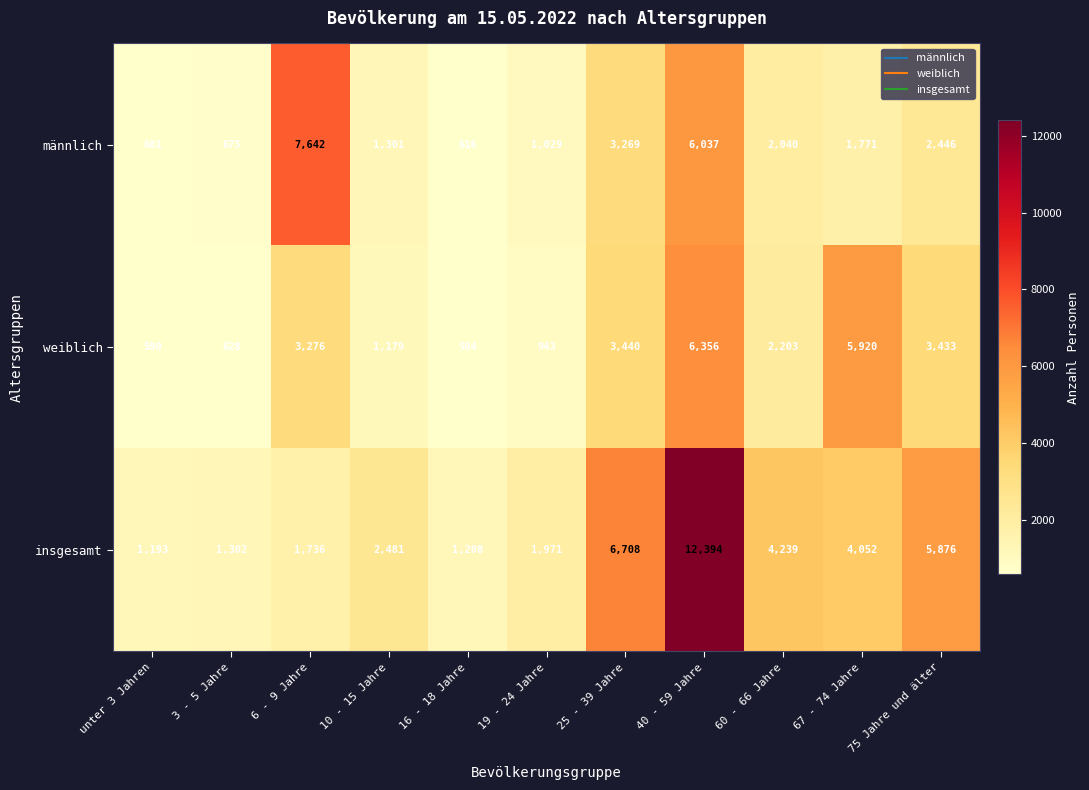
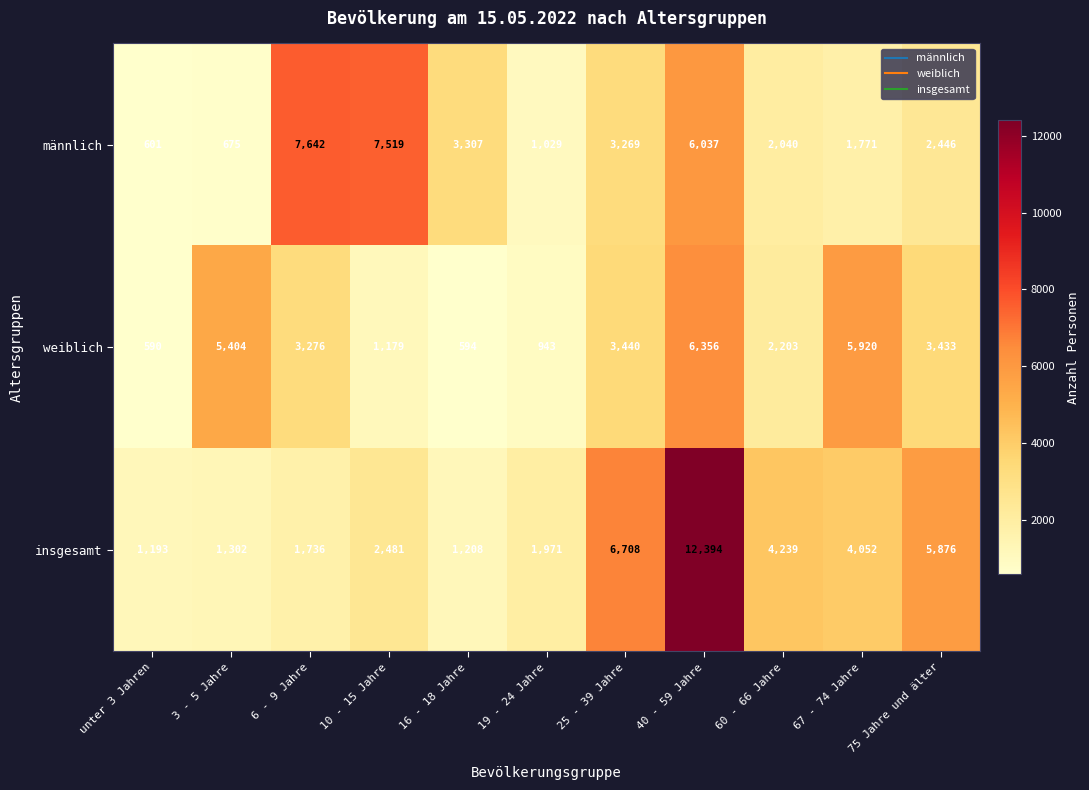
  {
    "männlich": {
      "unter 3 Jahren": "601",
      "3 - 5 Jahre": "675",
      "6 - 9 Jahre": "7,642",
-     "10 - 15 Jahre": "1,301",
-     "16 - 18 Jahre": "616",
+     "10 - 15 Jahre": "7,519",
+     "16 - 18 Jahre": "3,307",
      "19 - 24 Jahre": "1,029",
      "25 - 39 Jahre": "3,269",
      "40 - 59 Jahre": "6,037",
      "60 - 66 Jahre": "2,040",
      "67 - 74 Jahre": "1,771",
      "75 Jahre und älter": "2,446"
    },
    "weiblich": {
      "unter 3 Jahren": "590",
-     "3 - 5 Jahre": "628",
+     "3 - 5 Jahre": "5,404",
      "6 - 9 Jahre": "3,276",
      "10 - 15 Jahre": "1,179",
      "16 - 18 Jahre": "594",
      "19 - 24 Jahre": "943",
      "25 - 39 Jahre": "3,440",
      "40 - 59 Jahre": "6,356",
      "60 - 66 Jahre": "2,203",
      "67 - 74 Jahre": "5,920",
      "75 Jahre und älter": "3,433"
    },
    "insgesamt": {
      "unter 3 Jahren": "1,193",
      "3 - 5 Jahre": "1,302",
      "6 - 9 Jahre": "1,736",
      "10 - 15 Jahre": "2,481",
      "16 - 18 Jahre": "1,208",
      "19 - 24 Jahre": "1,971",
      "25 - 39 Jahre": "6,708",
      "40 - 59 Jahre": "12,394",
      "60 - 66 Jahre": "4,239",
      "67 - 74 Jahre": "4,052",
      "75 Jahre und älter": "5,876"
    }
  }
